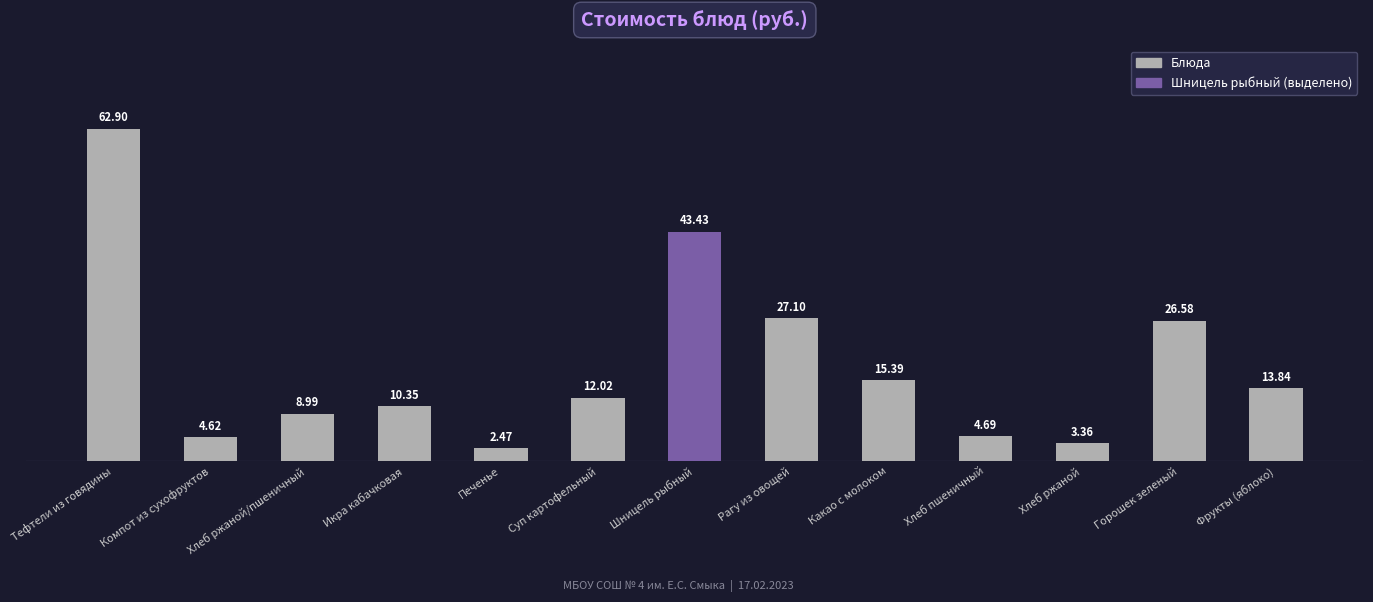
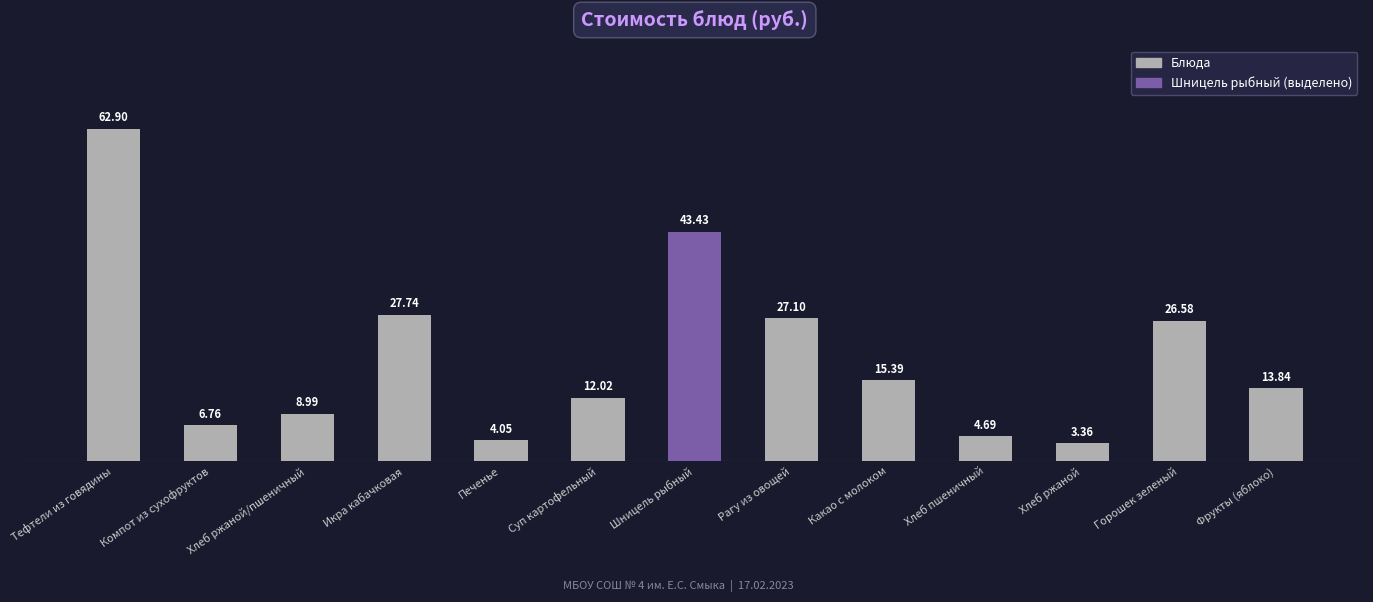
  {
    "Тефтели из говядины": 62.90,
-   "Компот из сухофруктов": 4.62,
+   "Компот из сухофруктов": 6.76,
    "Хлеб ржаной/пшеничный": 8.99,
-   "Икра кабачковая": 10.35,
-   "Печенье": 2.47,
+   "Икра кабачковая": 27.74,
+   "Печенье": 4.05,
    "Суп картофельный": 12.02,
    "Шницель рыбный": 43.43,
    "Рагу из овощей": 27.10,
    "Какао с молоком": 15.39,
    "Хлеб пшеничный": 4.69,
    "Хлеб ржаной": 3.36,
    "Горошек зеленый": 26.58,
    "Фрукты (яблоко)": 13.84
  }
